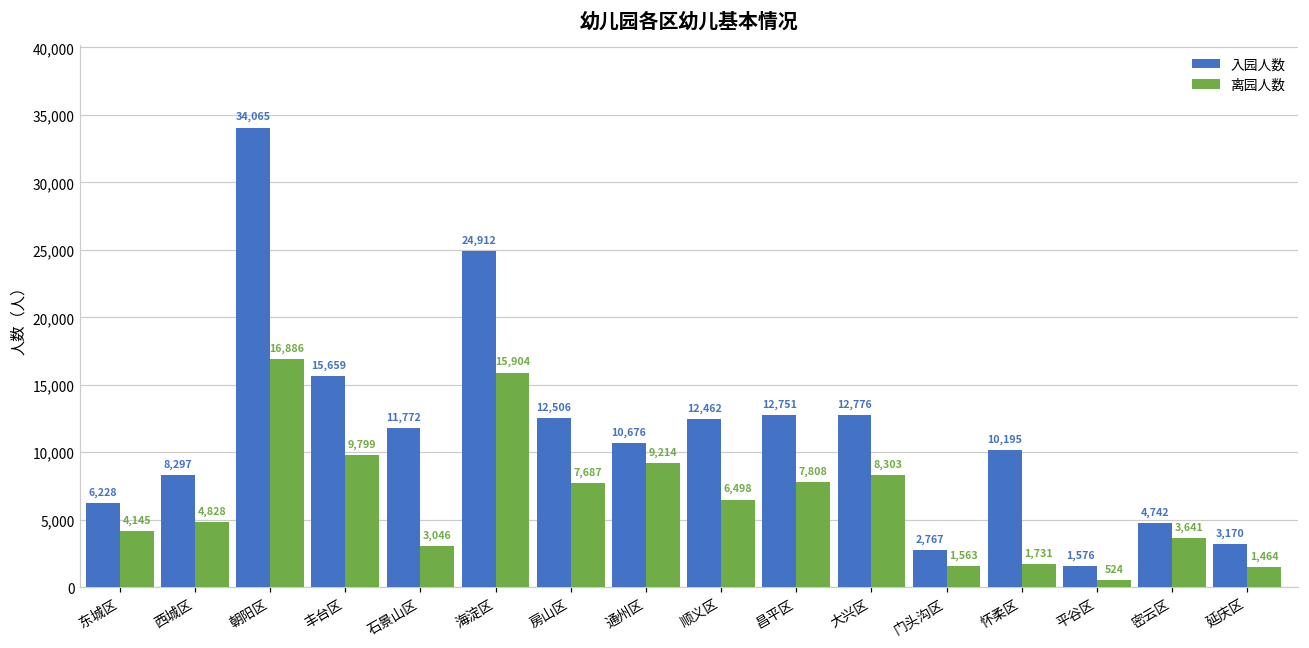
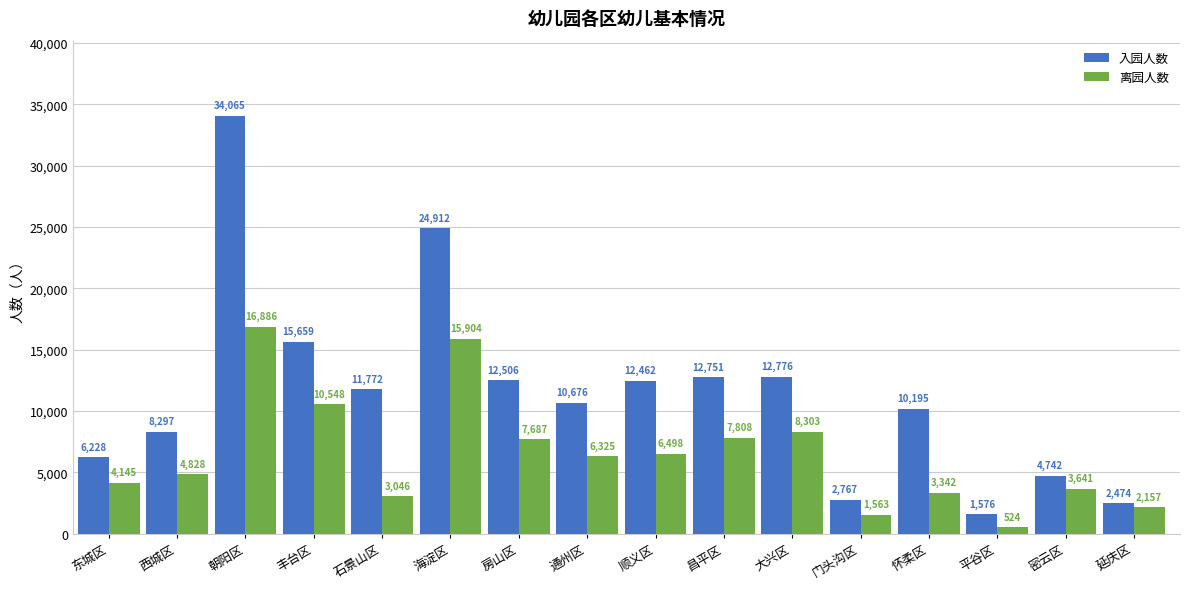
  {
    "入园人数": {
      "东城区": "6,228",
      "西城区": "8,297",
      "朝阳区": "34,065",
      "丰台区": "15,659",
      "石景山区": "11,772",
      "海淀区": "24,912",
      "房山区": "12,506",
      "通州区": "10,676",
      "顺义区": "12,462",
      "昌平区": "12,751",
      "大兴区": "12,776",
      "门头沟区": "2,767",
      "怀柔区": "10,195",
      "平谷区": "1,576",
      "密云区": "4,742",
-     "延庆区": "3,170"
+     "延庆区": "2,474"
    },
    "离园人数": {
      "东城区": "4,145",
      "西城区": "4,828",
      "朝阳区": "16,886",
-     "丰台区": "9,799",
+     "丰台区": "10,548",
      "石景山区": "3,046",
      "海淀区": "15,904",
      "房山区": "7,687",
-     "通州区": "9,214",
+     "通州区": "6,325",
      "顺义区": "6,498",
      "昌平区": "7,808",
      "大兴区": "8,303",
      "门头沟区": "1,563",
-     "怀柔区": "1,731",
+     "怀柔区": "3,342",
      "平谷区": "524",
      "密云区": "3,641",
-     "延庆区": "1,464"
+     "延庆区": "2,157"
    }
  }
